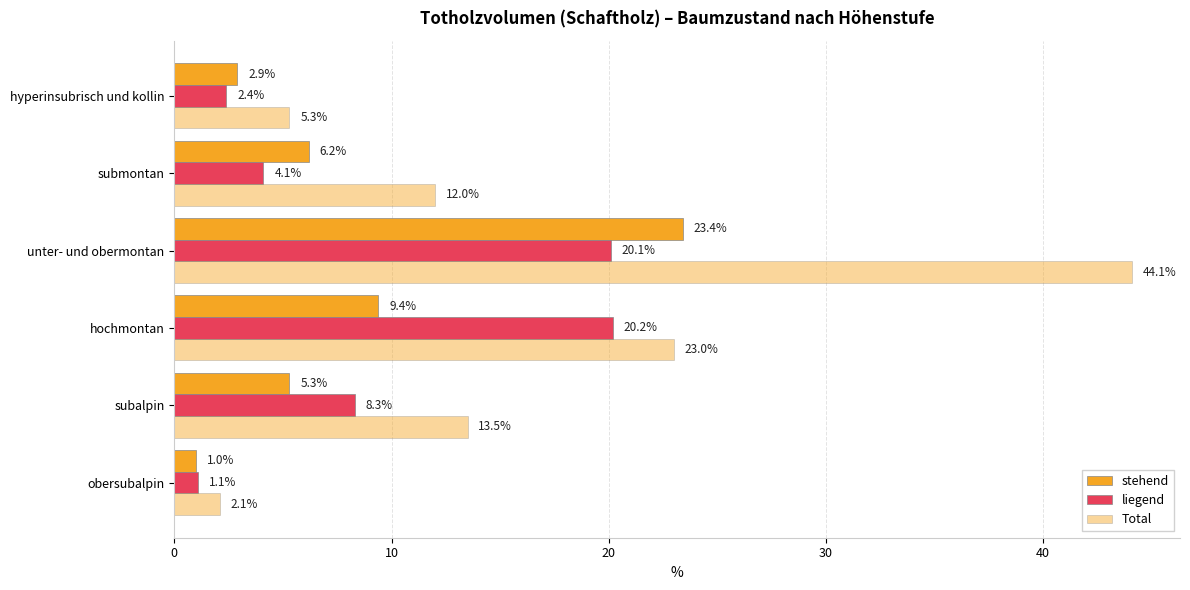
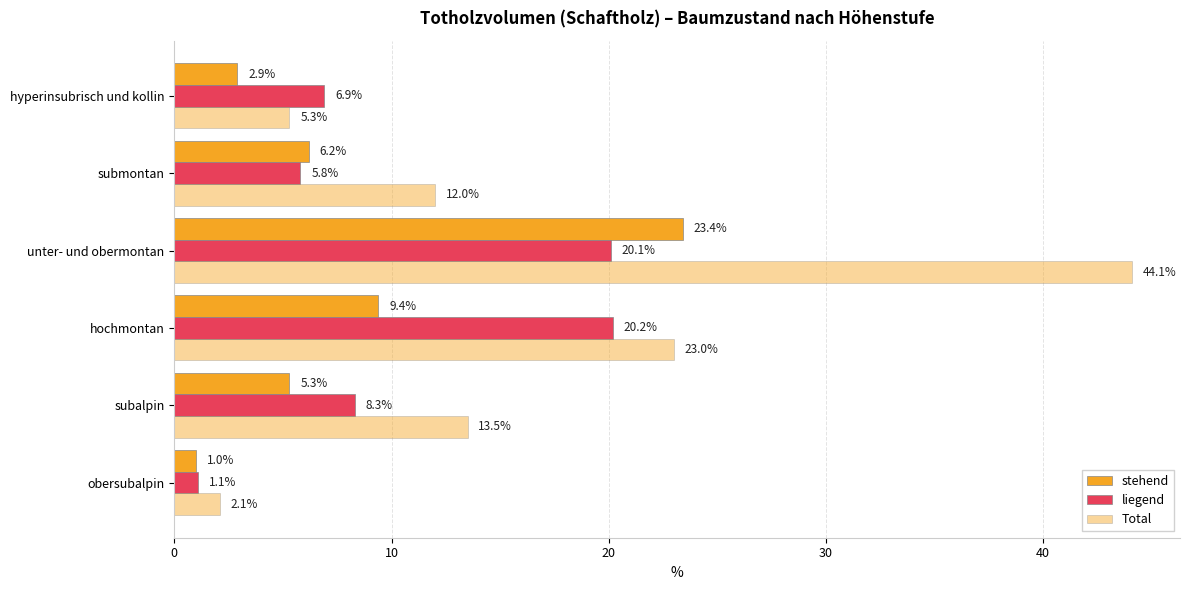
  {
    "liegend": {
-     "hyperinsubrisch und kollin": "2.4%",
-     "submontan": "4.1%",
+     "hyperinsubrisch und kollin": "6.9%",
+     "submontan": "5.8%",
      "unter- und obermontan": "20.1%",
      "hochmontan": "20.2%",
      "subalpin": "8.3%",
      "obersubalpin": "1.1%"
    }
  }
